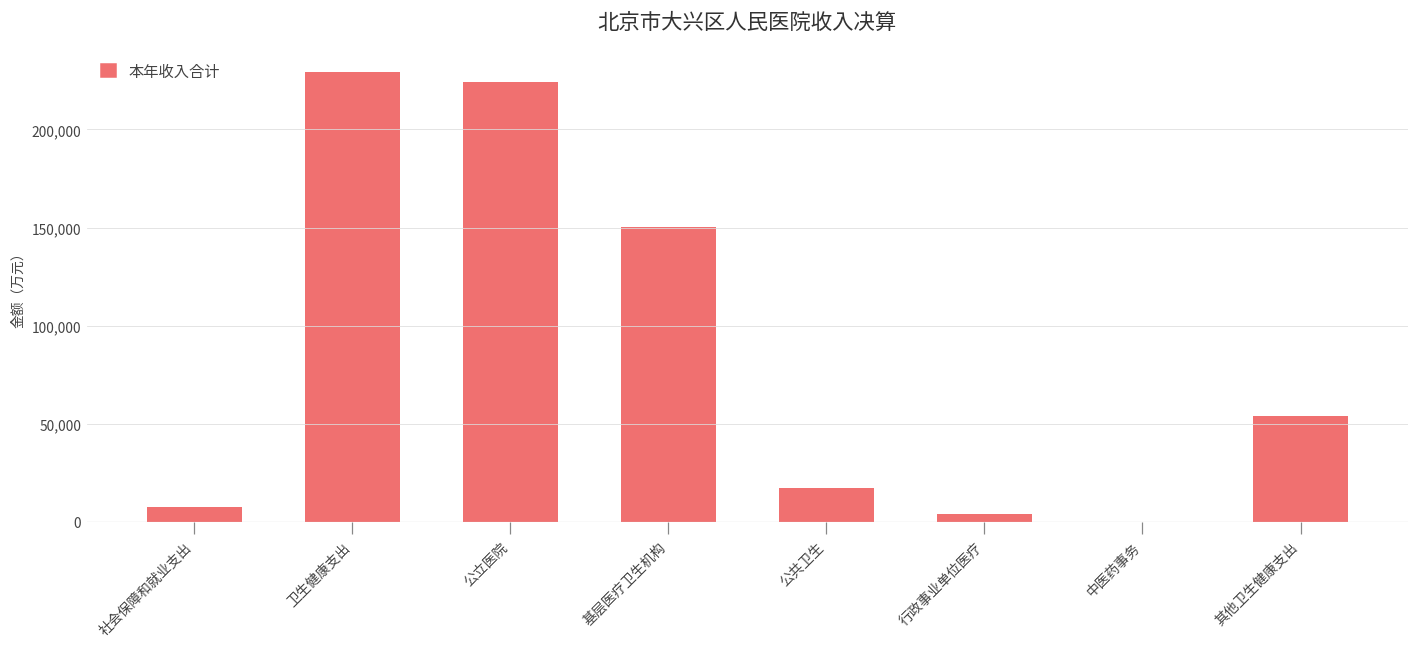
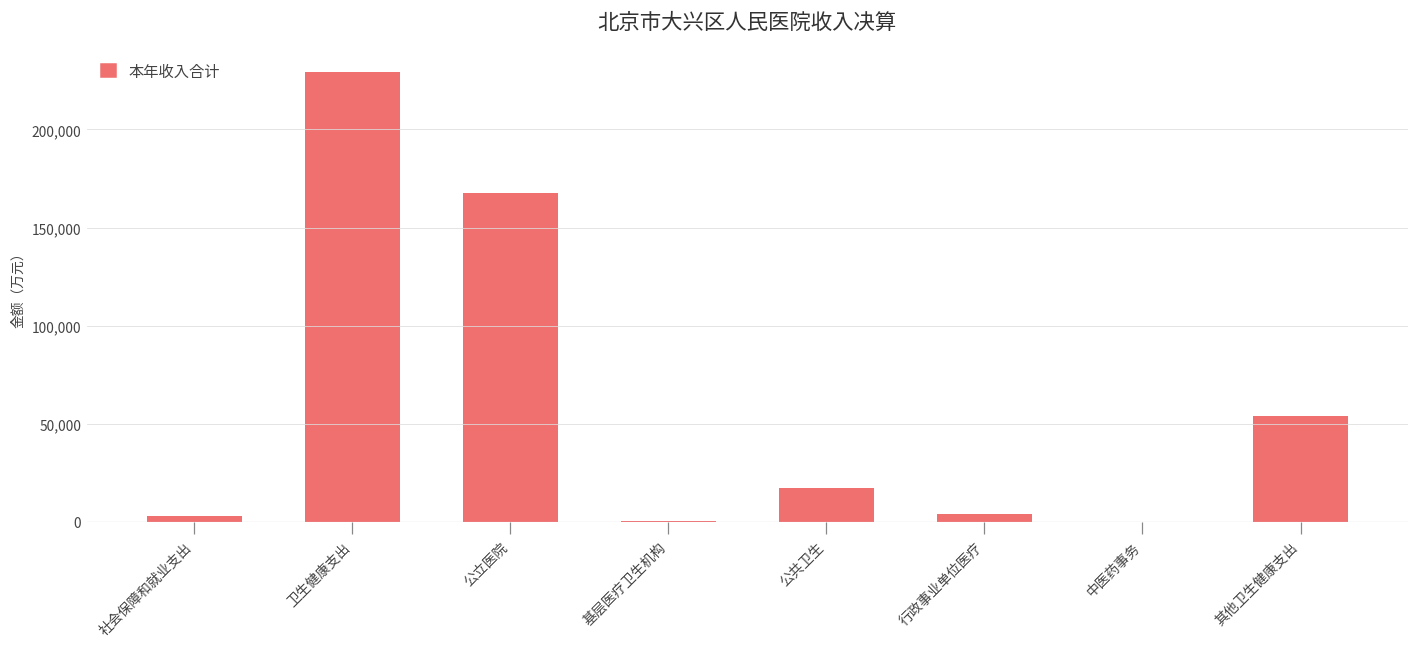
  {
-   "社会保障和就业支出": "7,000",
+   "社会保障和就业支出": "3,000",
    "卫生健康支出": "230,000",
-   "公立医院": "224,000",
-   "基层医疗卫生机构": "150,000",
+   "公立医院": "168,000",
+   "基层医疗卫生机构": "0",
    "公共卫生": "17,000",
    "行政事业单位医疗": "4,000",
    "其他卫生健康支出": "54,000"
  }
